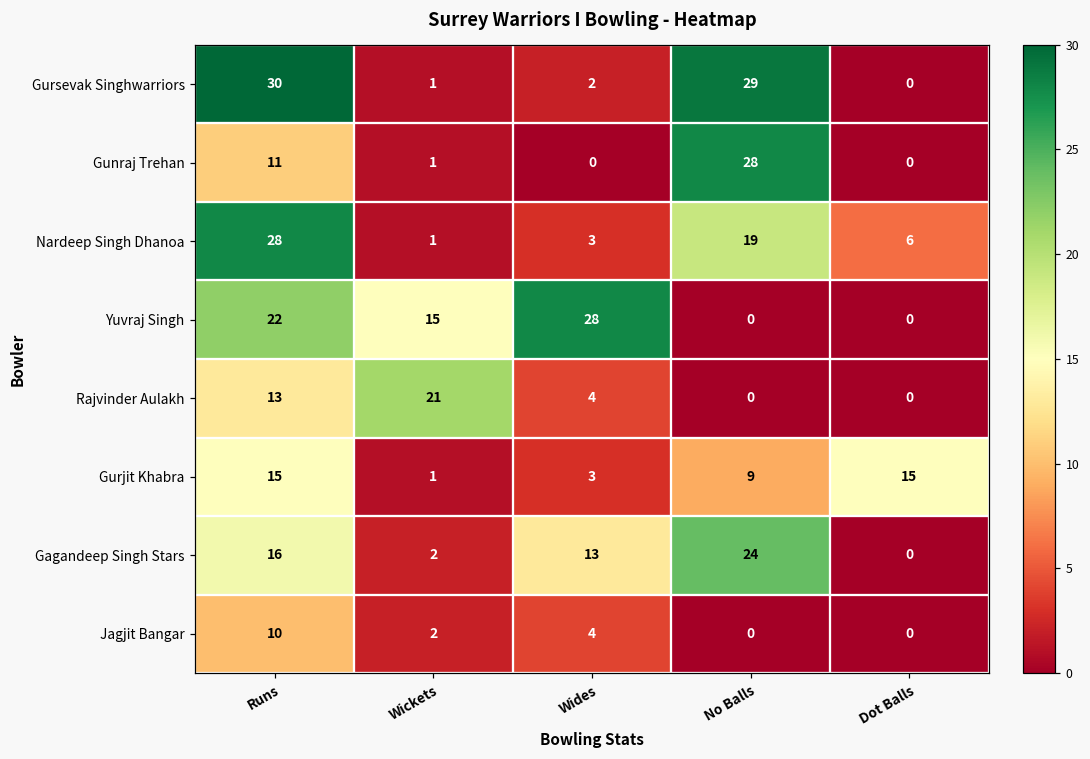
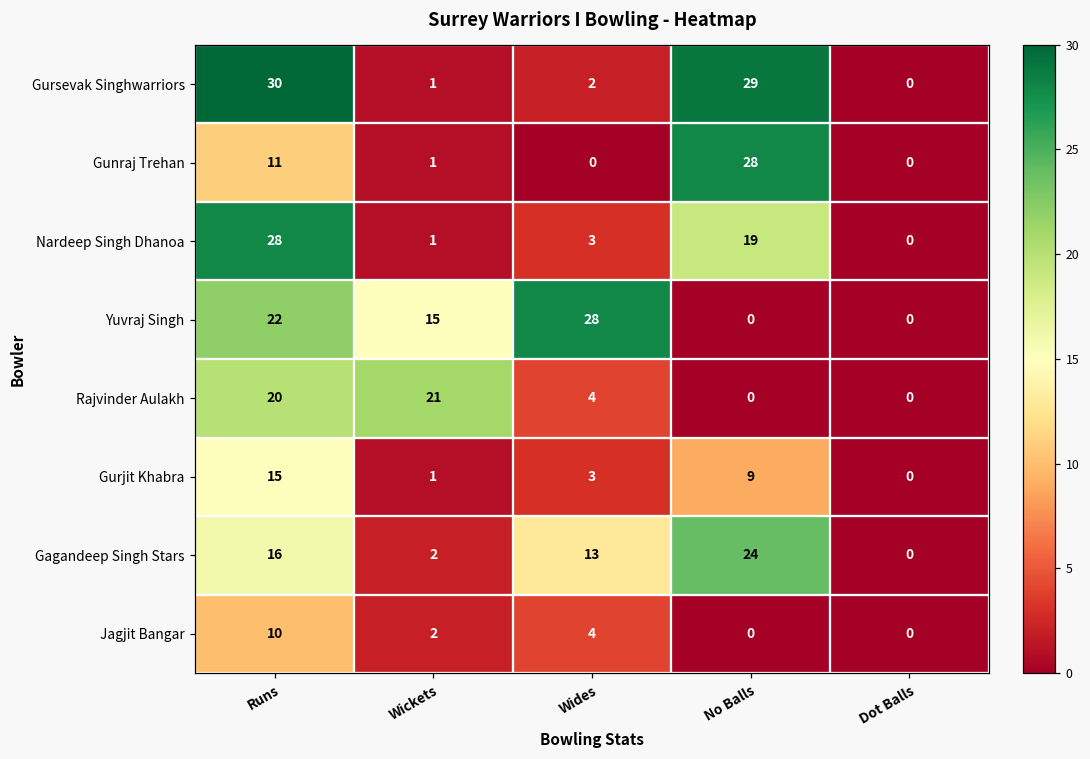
  {
    "Gursevak Singhwarriors": {
      "Runs": 30,
      "Wickets": 1,
      "Wides": 2,
      "No Balls": 29,
      "Dot Balls": 0
    },
    "Gunraj Trehan": {
      "Runs": 11,
      "Wickets": 1,
      "Wides": 0,
      "No Balls": 28,
      "Dot Balls": 0
    },
    "Nardeep Singh Dhanoa": {
      "Runs": 28,
      "Wickets": 1,
      "Wides": 3,
      "No Balls": 19,
-     "Dot Balls": 6
+     "Dot Balls": 0
    },
    "Yuvraj Singh": {
      "Runs": 22,
      "Wickets": 15,
      "Wides": 28,
      "No Balls": 0,
      "Dot Balls": 0
    },
    "Rajvinder Aulakh": {
-     "Runs": 13,
+     "Runs": 20,
      "Wickets": 21,
      "Wides": 4,
      "No Balls": 0,
      "Dot Balls": 0
    },
    "Gurjit Khabra": {
      "Runs": 15,
      "Wickets": 1,
      "Wides": 3,
      "No Balls": 9,
-     "Dot Balls": 15
+     "Dot Balls": 0
    },
    "Gagandeep Singh Stars": {
      "Runs": 16,
      "Wickets": 2,
      "Wides": 13,
      "No Balls": 24,
      "Dot Balls": 0
    },
    "Jagjit Bangar": {
      "Runs": 10,
      "Wickets": 2,
      "Wides": 4,
      "No Balls": 0,
      "Dot Balls": 0
    }
  }
